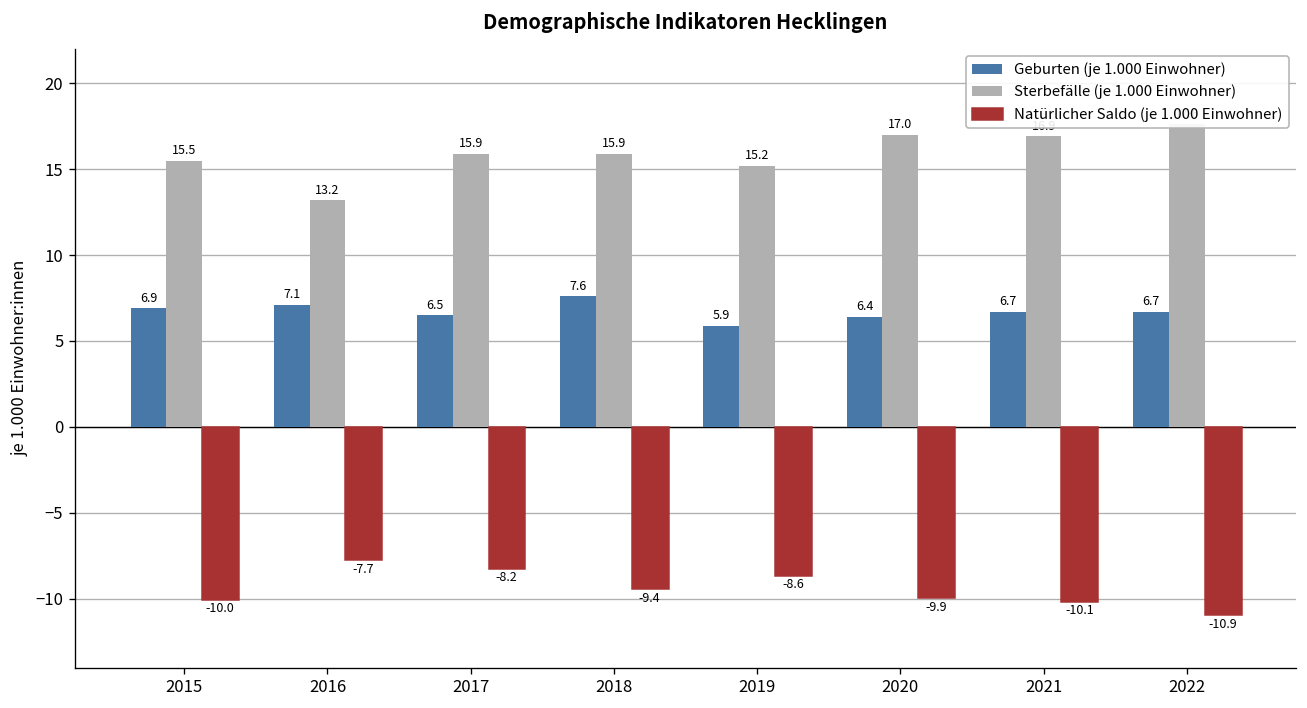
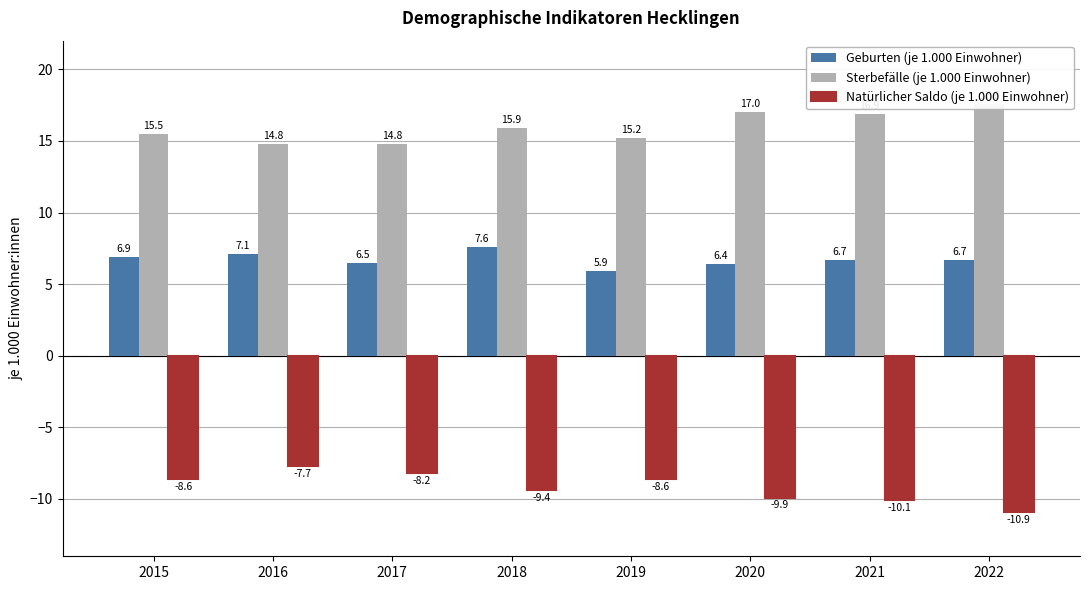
  {
    "Geburten (je 1.000 Einwohner)": {
      "2015": 6.9,
      "2016": 7.1,
      "2017": 6.5,
      "2018": 7.6,
      "2019": 5.9,
      "2020": 6.4,
      "2021": 6.7,
      "2022": 6.7
    },
    "Sterbefälle (je 1.000 Einwohner)": {
      "2015": 15.5,
-     "2016": 13.2,
-     "2017": 15.9,
+     "2016": 14.8,
+     "2017": 14.8,
      "2018": 15.9,
      "2019": 15.2,
      "2020": 17.0
    },
    "Natürlicher Saldo (je 1.000 Einwohner)": {
-     "2015": -10.0,
+     "2015": -8.6,
      "2016": -7.7,
      "2017": -8.2,
      "2018": -9.4,
      "2019": -8.6,
      "2020": -9.9,
      "2021": -10.1,
      "2022": -10.9
    }
  }
